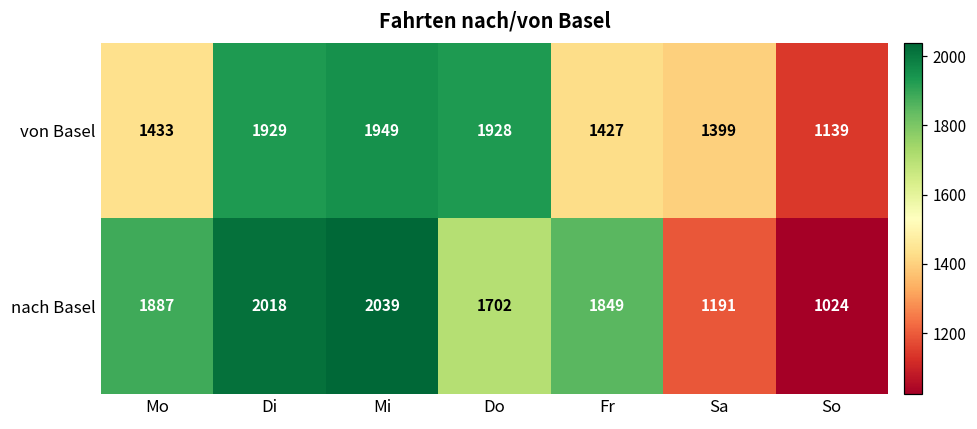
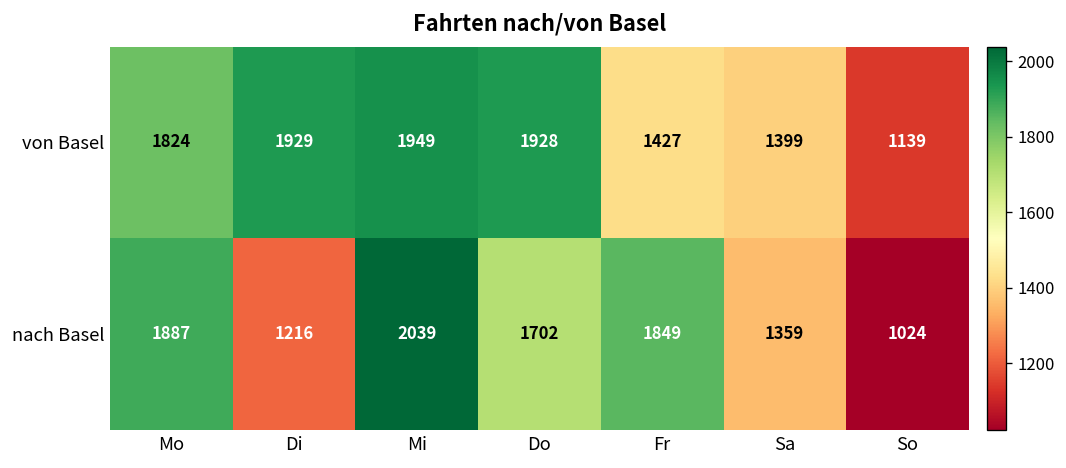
  {
    "von Basel": {
-     "Mo": 1433,
+     "Mo": 1824,
      "Di": 1929,
      "Mi": 1949,
      "Do": 1928,
      "Fr": 1427,
      "Sa": 1399,
      "So": 1139
    },
    "nach Basel": {
      "Mo": 1887,
-     "Di": 2018,
+     "Di": 1216,
      "Mi": 2039,
      "Do": 1702,
      "Fr": 1849,
-     "Sa": 1191,
+     "Sa": 1359,
      "So": 1024
    }
  }
